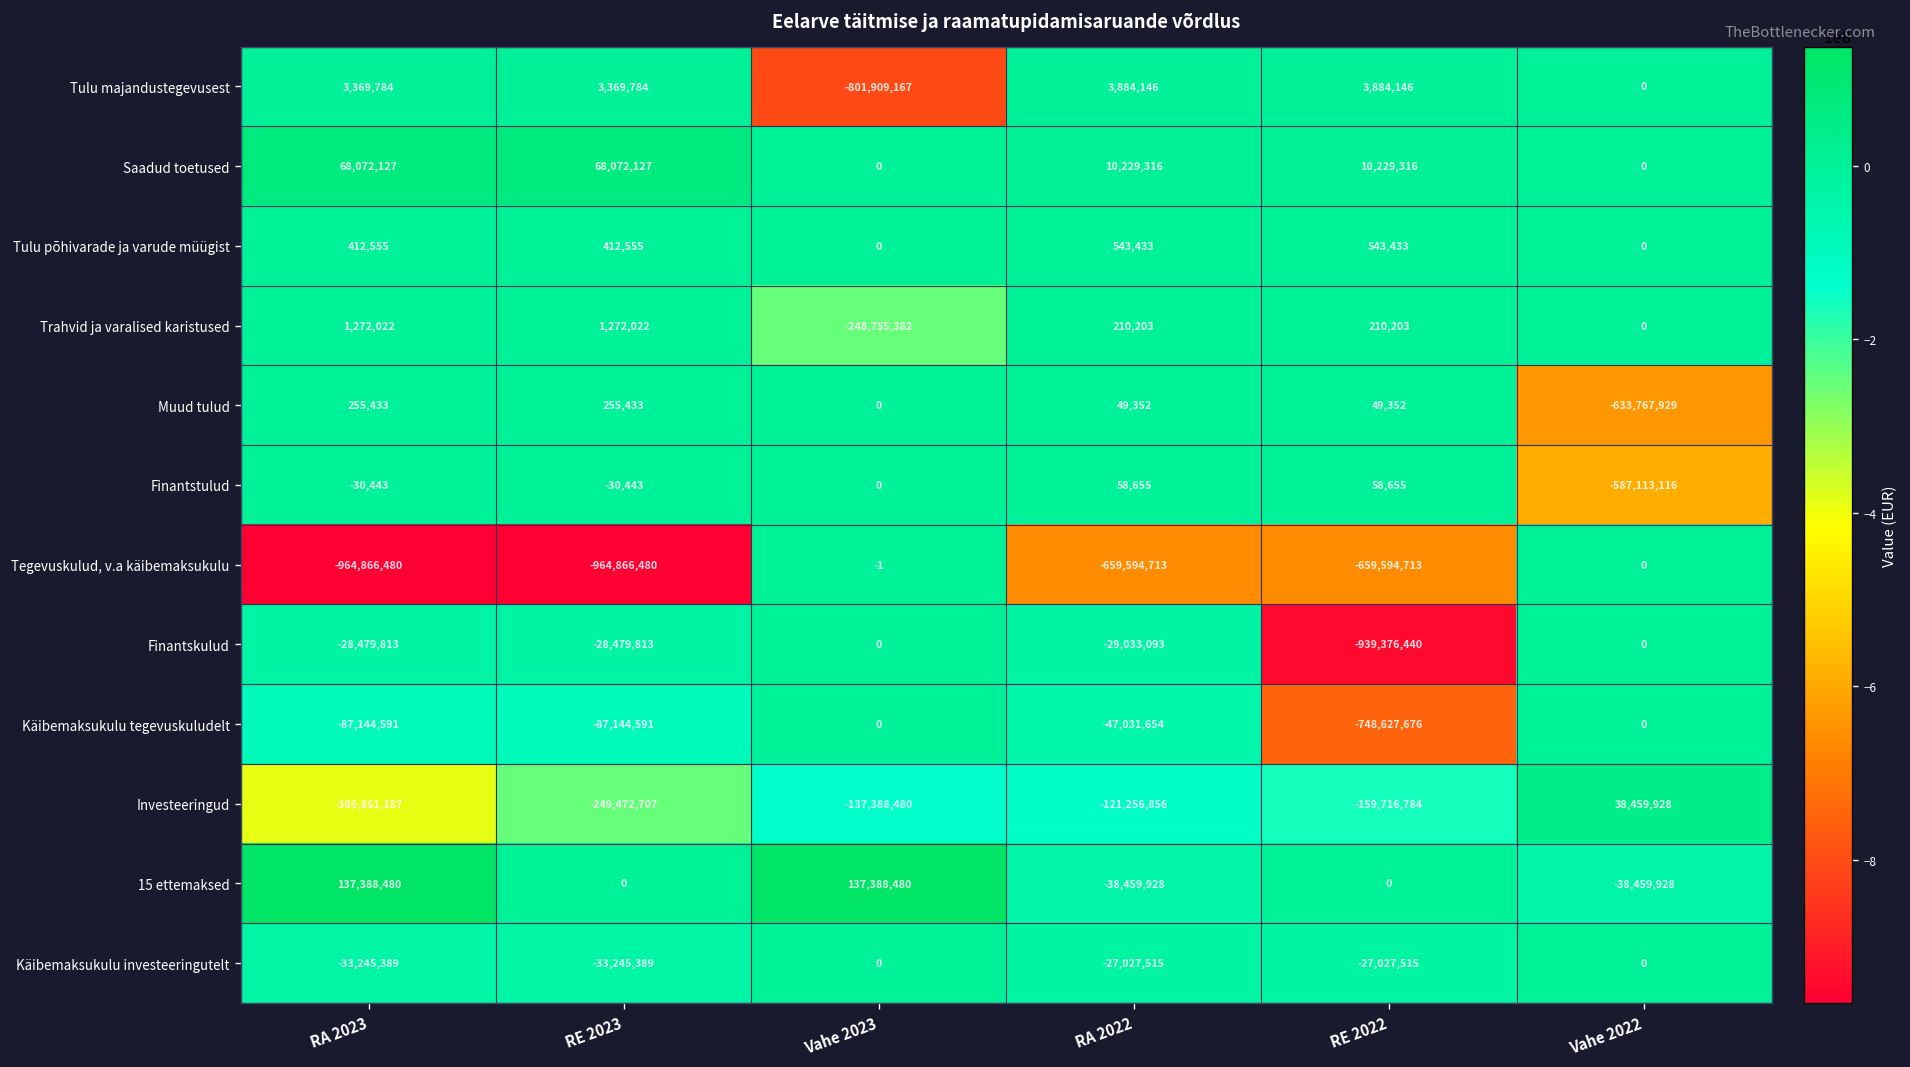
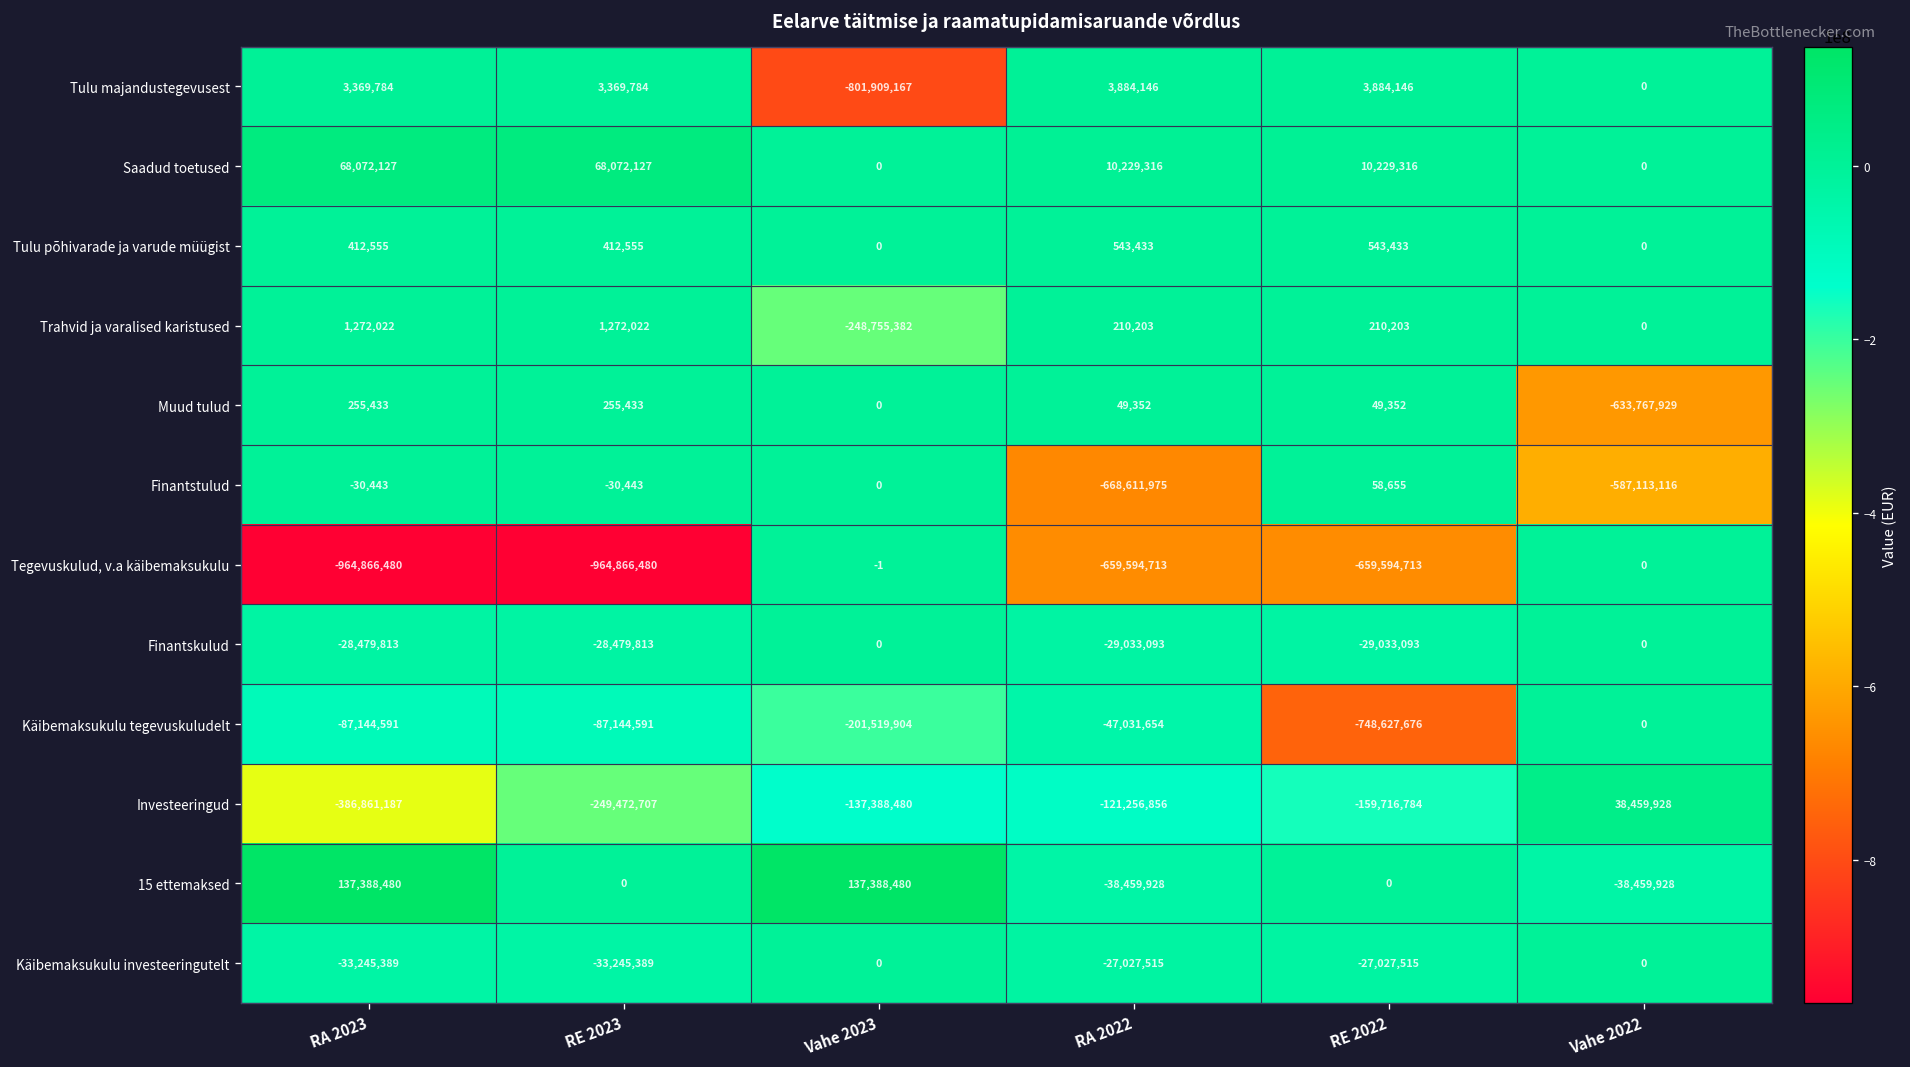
  {
    "Tulu majandustegevusest": {
      "RA 2023": "3,369,784",
      "RE 2023": "3,369,784",
      "Vahe 2023": "-801,909,167",
      "RA 2022": "3,884,146",
      "RE 2022": "3,884,146",
      "Vahe 2022": "0"
    },
    "Saadud toetused": {
      "RA 2023": "68,072,127",
      "RE 2023": "68,072,127",
      "Vahe 2023": "0",
      "RA 2022": "10,229,316",
      "RE 2022": "10,229,316",
      "Vahe 2022": "0"
    },
    "Tulu põhivarade ja varude müügist": {
      "RA 2023": "412,555",
      "RE 2023": "412,555",
      "Vahe 2023": "0",
      "RA 2022": "543,433",
      "RE 2022": "543,433",
      "Vahe 2022": "0"
    },
    "Trahvid ja varalised karistused": {
      "RA 2023": "1,272,022",
      "RE 2023": "1,272,022",
      "Vahe 2023": "-248,755,382",
      "RA 2022": "210,203",
      "RE 2022": "210,203",
      "Vahe 2022": "0"
    },
    "Muud tulud": {
      "RA 2023": "255,433",
      "RE 2023": "255,433",
      "Vahe 2023": "0",
      "RA 2022": "49,352",
      "RE 2022": "49,352",
      "Vahe 2022": "-633,767,929"
    },
    "Finantstulud": {
      "RA 2023": "-30,443",
      "RE 2023": "-30,443",
      "Vahe 2023": "0",
-     "RA 2022": "58,655",
+     "RA 2022": "-668,611,975",
      "RE 2022": "58,655",
      "Vahe 2022": "-587,113,116"
    },
    "Tegevuskulud, v.a käibemaksukulu": {
      "RA 2023": "-964,866,480",
      "RE 2023": "-964,866,480",
      "Vahe 2023": "-1",
      "RA 2022": "-659,594,713",
      "RE 2022": "-659,594,713",
      "Vahe 2022": "0"
    },
    "Finantskulud": {
      "RA 2023": "-28,479,813",
      "RE 2023": "-28,479,813",
      "Vahe 2023": "0",
      "RA 2022": "-29,033,093",
-     "RE 2022": "-939,376,440",
+     "RE 2022": "-29,033,093",
      "Vahe 2022": "0"
    },
    "Käibemaksukulu tegevuskuludelt": {
      "RA 2023": "-87,144,591",
      "RE 2023": "-87,144,591",
-     "Vahe 2023": "0",
+     "Vahe 2023": "-201,519,904",
      "RA 2022": "-47,031,654",
      "RE 2022": "-748,627,676",
      "Vahe 2022": "0"
    },
    "Investeeringud": {
      "RA 2023": "-386,861,187",
      "RE 2023": "-249,472,707",
      "Vahe 2023": "-137,388,480",
      "RA 2022": "-121,256,856",
      "RE 2022": "-159,716,784",
      "Vahe 2022": "38,459,928"
    },
    "15 ettemaksed": {
      "RA 2023": "137,388,480",
      "RE 2023": "0",
      "Vahe 2023": "137,388,480",
      "RA 2022": "-38,459,928",
      "RE 2022": "0",
      "Vahe 2022": "-38,459,928"
    },
    "Käibemaksukulu investeeringutelt": {
      "RA 2023": "-33,245,389",
      "RE 2023": "-33,245,389",
      "Vahe 2023": "0",
      "RA 2022": "-27,027,515",
      "RE 2022": "-27,027,515",
      "Vahe 2022": "0"
    }
  }
